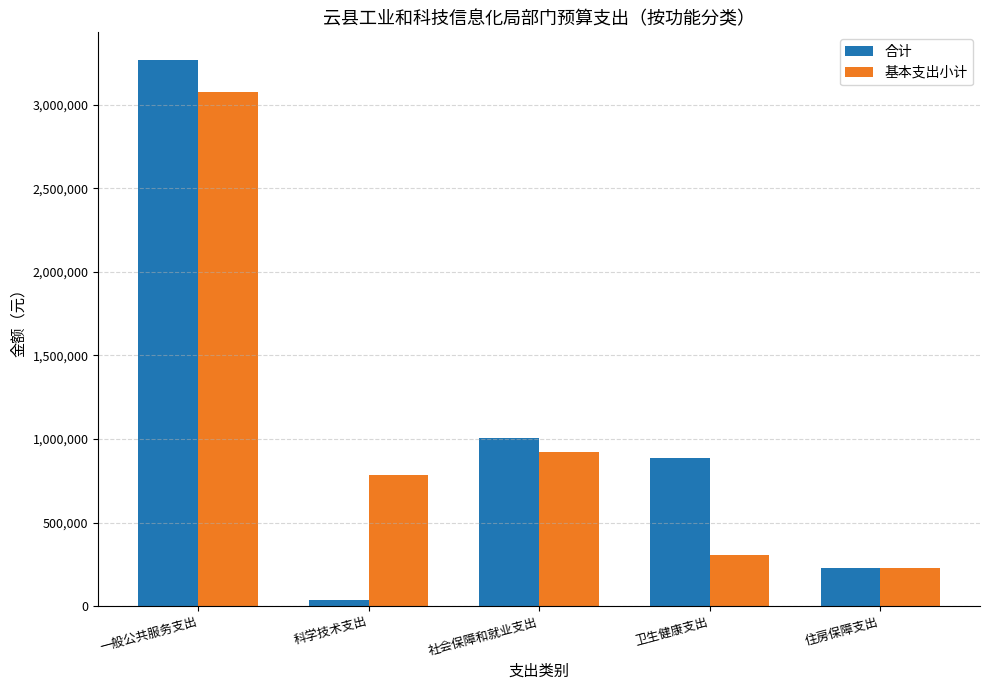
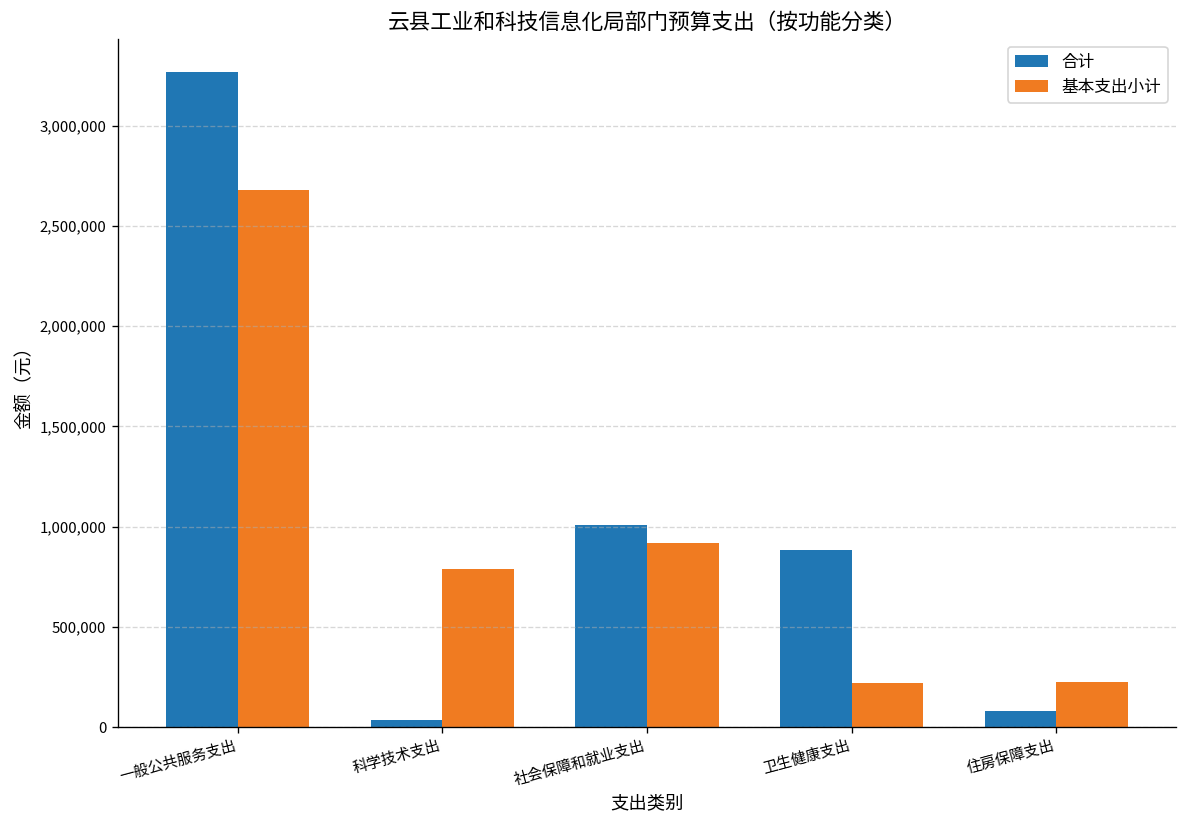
  {
    "合计": {
      "一般公共服务支出": "3,270,000",
      "科学技术支出": "40,000",
      "社会保障和就业支出": "1,010,000",
      "卫生健康支出": "880,000",
-     "住房保障支出": "230,000"
+     "住房保障支出": "80,000"
    },
    "基本支出小计": {
-     "一般公共服务支出": "3,080,000",
+     "一般公共服务支出": "2,680,000",
      "科学技术支出": "790,000",
      "社会保障和就业支出": "920,000",
-     "卫生健康支出": "300,000",
+     "卫生健康支出": "220,000",
      "住房保障支出": "230,000"
    }
  }
